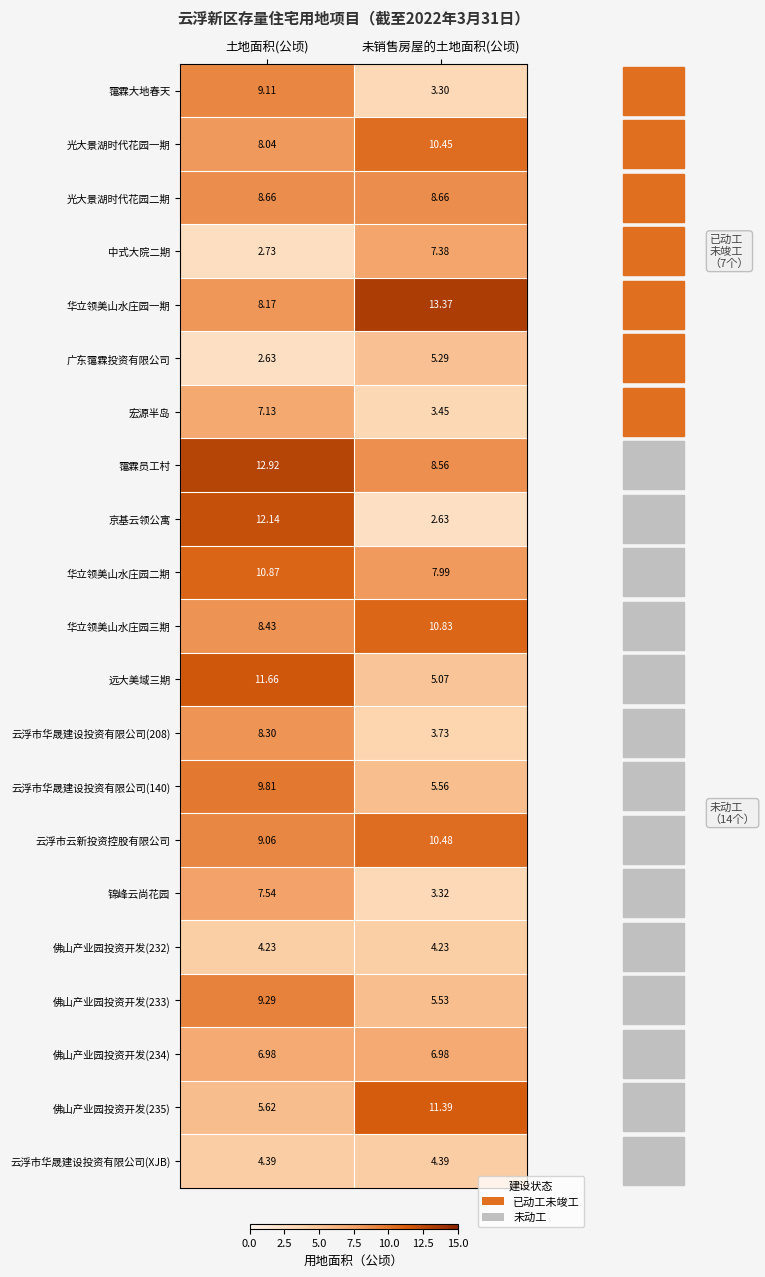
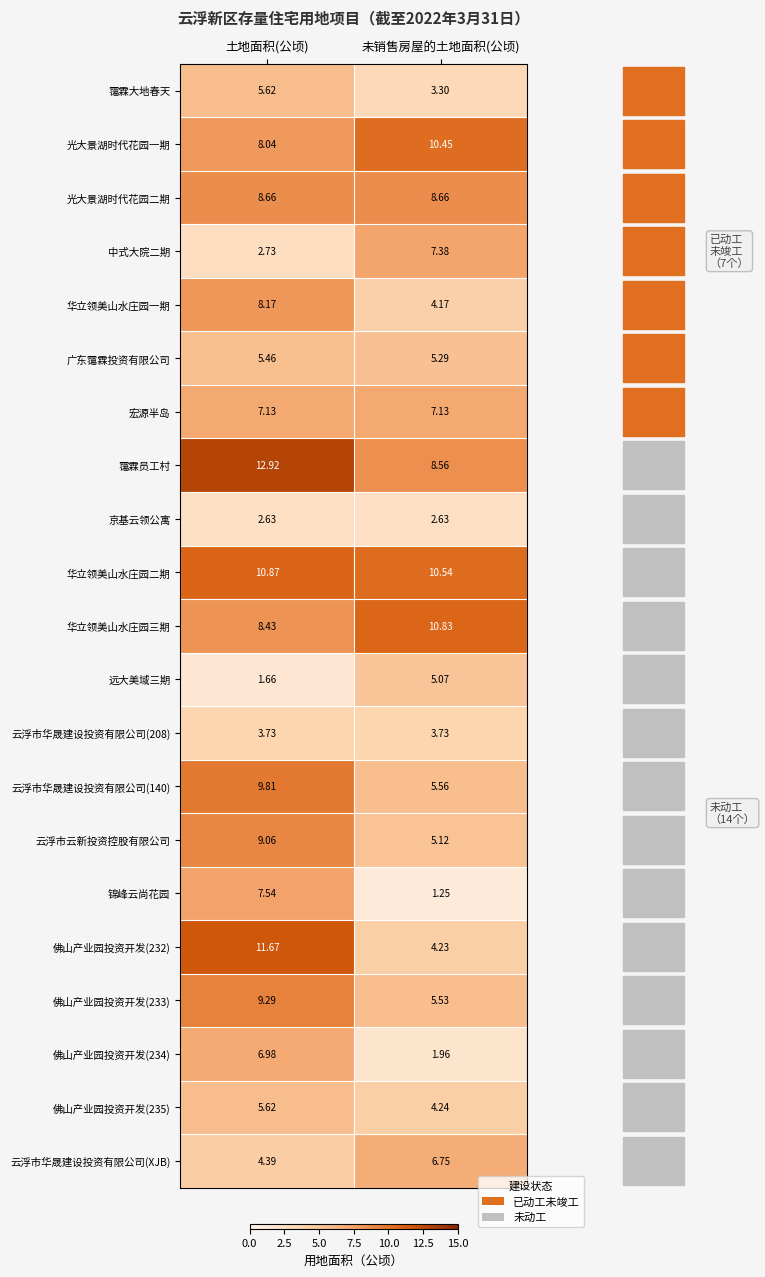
  {
    "霭霖大地春天": {
-     "土地面积(公顷)": 9.11,
+     "土地面积(公顷)": 5.62,
      "未销售房屋的土地面积(公顷)": 3.30
    },
    "光大景湖时代花园一期": {
      "土地面积(公顷)": 8.04,
      "未销售房屋的土地面积(公顷)": 10.45
    },
    "光大景湖时代花园二期": {
      "土地面积(公顷)": 8.66,
      "未销售房屋的土地面积(公顷)": 8.66
    },
    "中式大院二期": {
      "土地面积(公顷)": 2.73,
      "未销售房屋的土地面积(公顷)": 7.38
    },
    "华立领美山水庄园一期": {
      "土地面积(公顷)": 8.17,
-     "未销售房屋的土地面积(公顷)": 13.37
+     "未销售房屋的土地面积(公顷)": 4.17
    },
    "广东霭霖投资有限公司": {
-     "土地面积(公顷)": 2.63,
+     "土地面积(公顷)": 5.46,
      "未销售房屋的土地面积(公顷)": 5.29
    },
    "宏源半岛": {
      "土地面积(公顷)": 7.13,
-     "未销售房屋的土地面积(公顷)": 3.45
+     "未销售房屋的土地面积(公顷)": 7.13
    },
    "霭霖员工村": {
      "土地面积(公顷)": 12.92,
      "未销售房屋的土地面积(公顷)": 8.56
    },
    "京基云领公寓": {
-     "土地面积(公顷)": 12.14,
+     "土地面积(公顷)": 2.63,
      "未销售房屋的土地面积(公顷)": 2.63
    },
    "华立领美山水庄园二期": {
      "土地面积(公顷)": 10.87,
-     "未销售房屋的土地面积(公顷)": 7.99
+     "未销售房屋的土地面积(公顷)": 10.54
    },
    "华立领美山水庄园三期": {
      "土地面积(公顷)": 8.43,
      "未销售房屋的土地面积(公顷)": 10.83
    },
    "远大美域三期": {
-     "土地面积(公顷)": 11.66,
+     "土地面积(公顷)": 1.66,
      "未销售房屋的土地面积(公顷)": 5.07
    },
    "云浮市华晟建设投资有限公司(208)": {
-     "土地面积(公顷)": 8.30,
+     "土地面积(公顷)": 3.73,
      "未销售房屋的土地面积(公顷)": 3.73
    },
    "云浮市华晟建设投资有限公司(140)": {
      "土地面积(公顷)": 9.81,
      "未销售房屋的土地面积(公顷)": 5.56
    },
    "云浮市云新投资控股有限公司": {
      "土地面积(公顷)": 9.06,
-     "未销售房屋的土地面积(公顷)": 10.48
+     "未销售房屋的土地面积(公顷)": 5.12
    },
    "锦峰云尚花园": {
      "土地面积(公顷)": 7.54,
-     "未销售房屋的土地面积(公顷)": 3.32
+     "未销售房屋的土地面积(公顷)": 1.25
    },
    "佛山产业园投资开发(232)": {
-     "土地面积(公顷)": 4.23,
+     "土地面积(公顷)": 11.67,
      "未销售房屋的土地面积(公顷)": 4.23
    },
    "佛山产业园投资开发(233)": {
      "土地面积(公顷)": 9.29,
      "未销售房屋的土地面积(公顷)": 5.53
    },
    "佛山产业园投资开发(234)": {
      "土地面积(公顷)": 6.98,
-     "未销售房屋的土地面积(公顷)": 6.98
+     "未销售房屋的土地面积(公顷)": 1.96
    },
    "佛山产业园投资开发(235)": {
      "土地面积(公顷)": 5.62,
-     "未销售房屋的土地面积(公顷)": 11.39
+     "未销售房屋的土地面积(公顷)": 4.24
    },
    "云浮市华晟建设投资有限公司(XJB)": {
      "土地面积(公顷)": 4.39,
-     "未销售房屋的土地面积(公顷)": 4.39
+     "未销售房屋的土地面积(公顷)": 6.75
    }
  }
